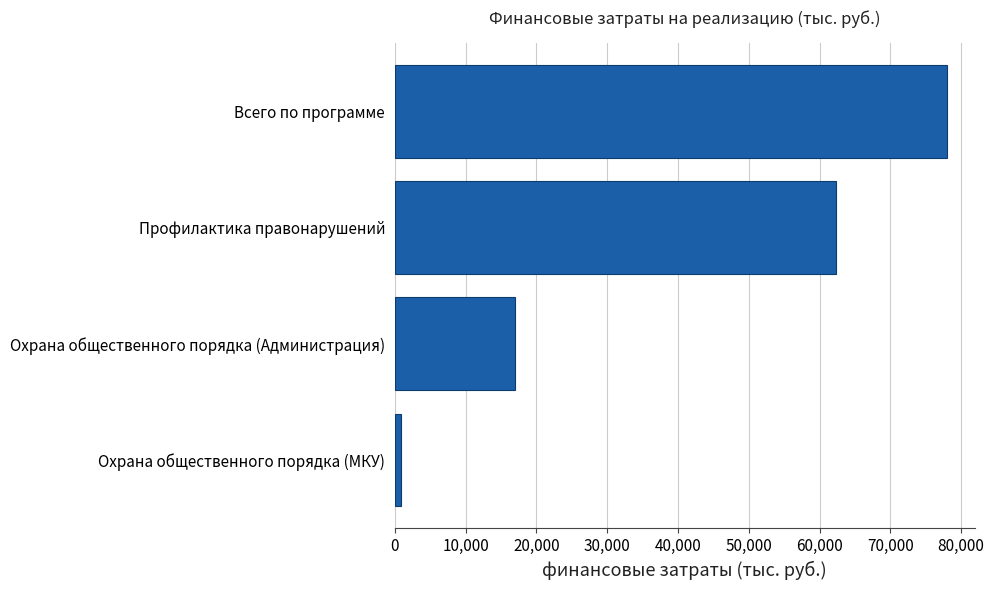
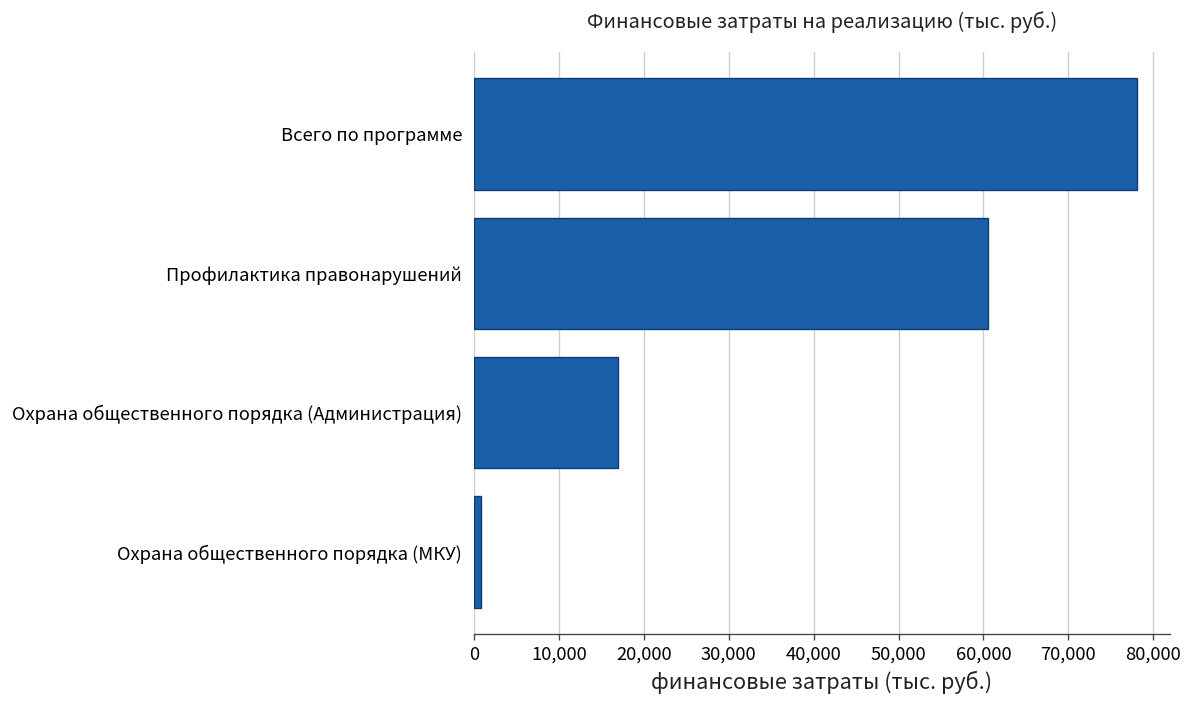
  {
    "Всего по программе": "78,000",
-   "Профилактика правонарушений": "62,000",
+   "Профилактика правонарушений": "61,000",
    "Охрана общественного порядка (Администрация)": "17,000",
    "Охрана общественного порядка (МКУ)": "1,000"
  }
